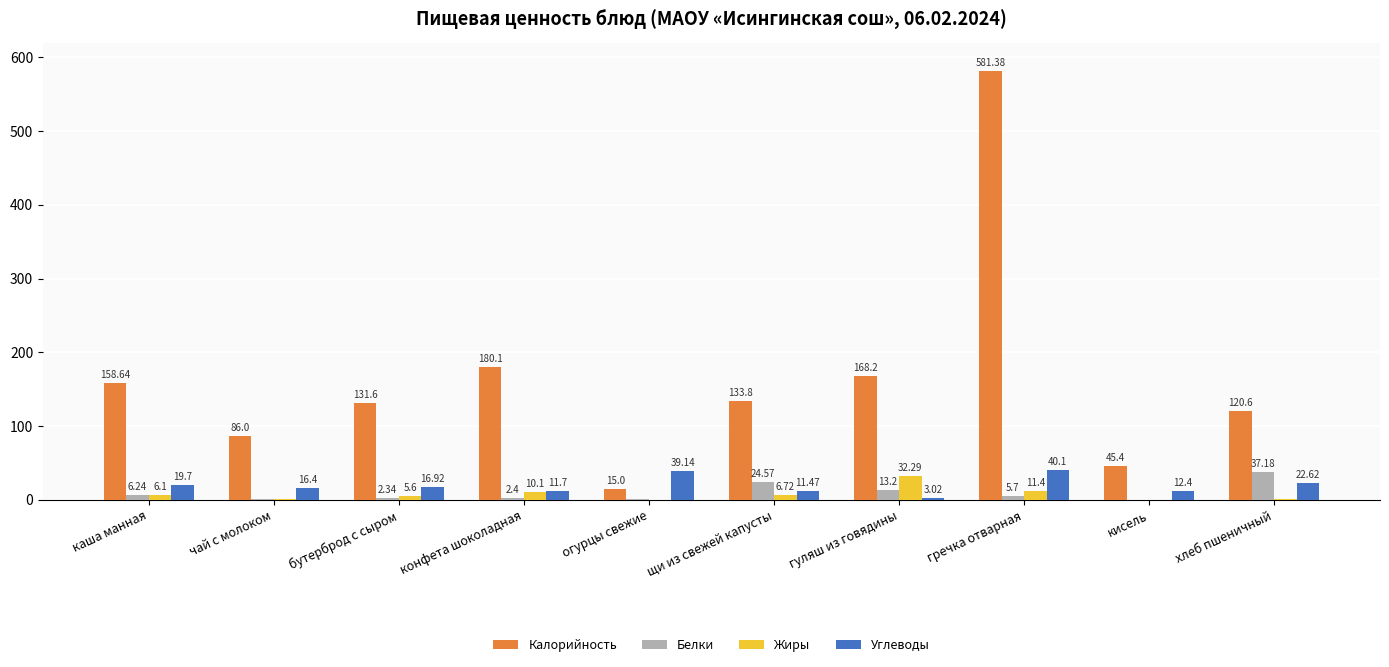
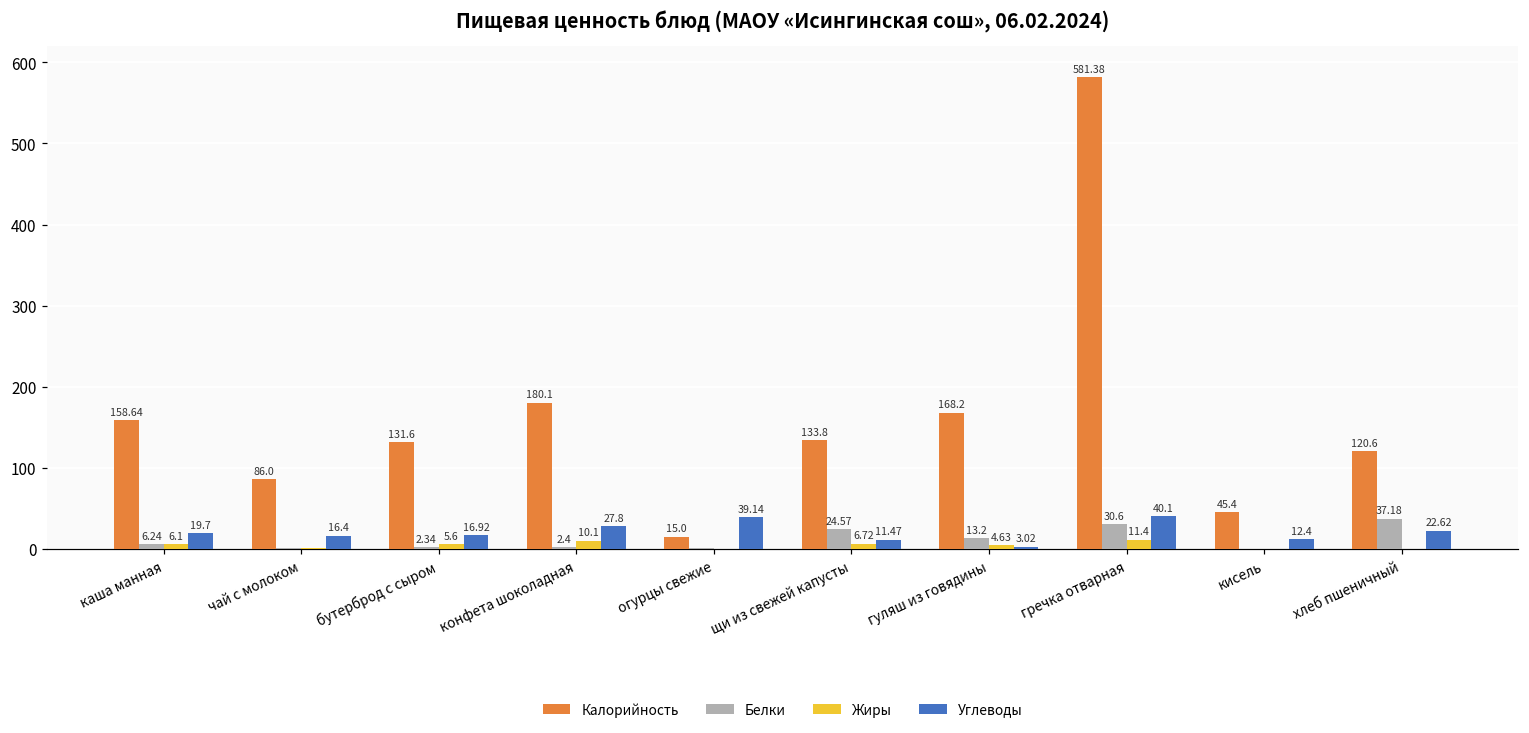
  {
    "Калорийность": {
      "каша манная": 158.64,
      "чай с молоком": 86.0,
      "бутерброд с сыром": 131.6,
      "конфета шоколадная": 180.1,
      "огурцы свежие": 15.0,
      "щи из свежей капусты": 133.8,
      "гуляш из говядины": 168.2,
      "гречка отварная": 581.38,
      "кисель": 45.4,
      "хлеб пшеничный": 120.6
    },
    "Белки": {
      "каша манная": 6.24,
      "бутерброд с сыром": 2.34,
      "конфета шоколадная": 2.4,
      "щи из свежей капусты": 24.57,
      "гуляш из говядины": 13.2,
-     "гречка отварная": 5.7,
+     "гречка отварная": 30.6,
      "хлеб пшеничный": 37.18
    },
    "Жиры": {
      "каша манная": 6.1,
      "бутерброд с сыром": 5.6,
      "конфета шоколадная": 10.1,
      "щи из свежей капусты": 6.72,
-     "гуляш из говядины": 32.29,
+     "гуляш из говядины": 4.63,
      "гречка отварная": 11.4
    },
    "Углеводы": {
      "каша манная": 19.7,
      "чай с молоком": 16.4,
      "бутерброд с сыром": 16.92,
-     "конфета шоколадная": 11.7,
+     "конфета шоколадная": 27.8,
      "огурцы свежие": 39.14,
      "щи из свежей капусты": 11.47,
      "гуляш из говядины": 3.02,
      "гречка отварная": 40.1,
      "кисель": 12.4,
      "хлеб пшеничный": 22.62
    }
  }
